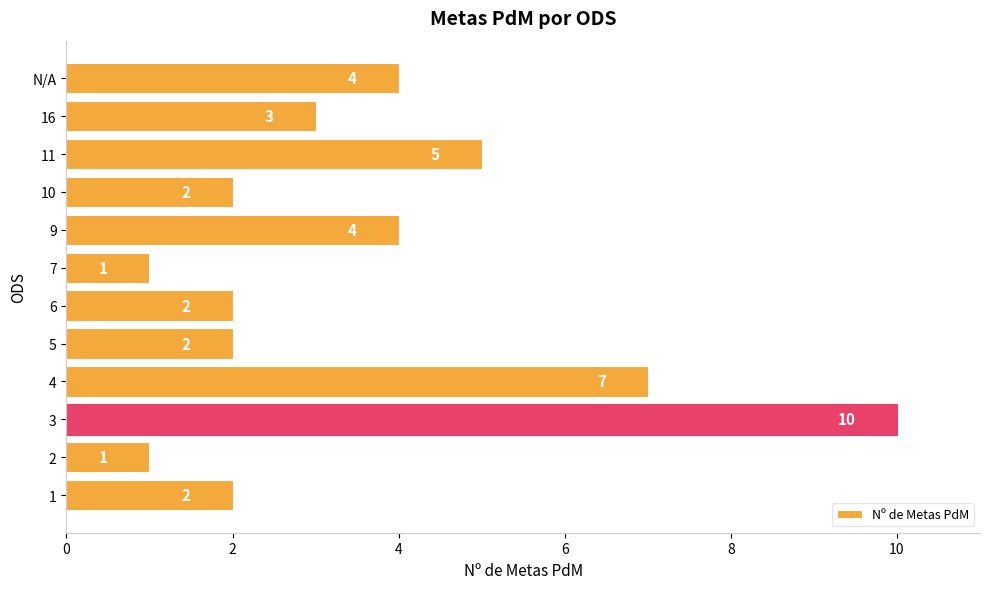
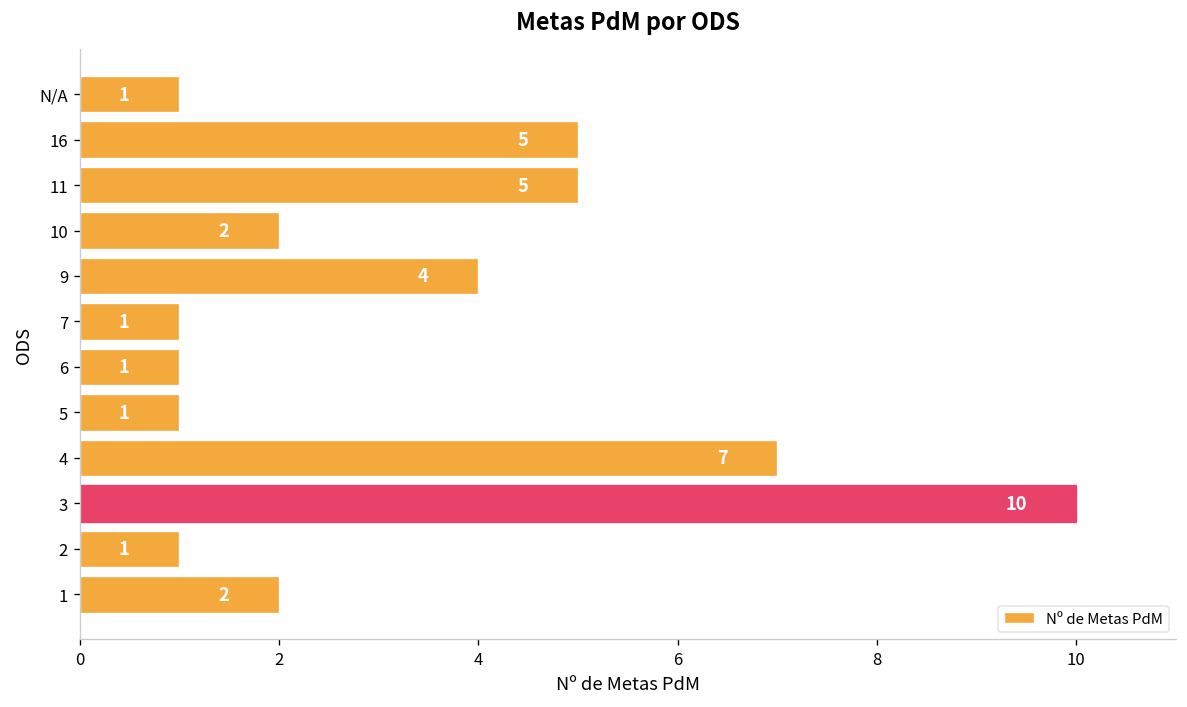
  {
-   "N/A": 4,
-   "16": 3,
+   "N/A": 1,
+   "16": 5,
    "11": 5,
    "10": 2,
    "9": 4,
    "7": 1,
-   "6": 2,
-   "5": 2,
+   "6": 1,
+   "5": 1,
    "4": 7,
    "3": 10,
    "2": 1,
    "1": 2
  }
